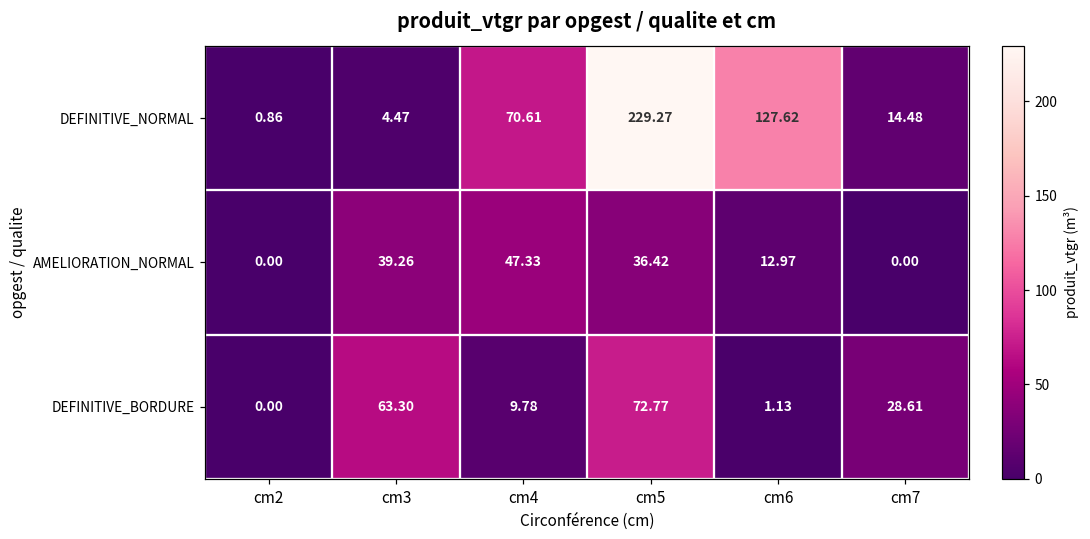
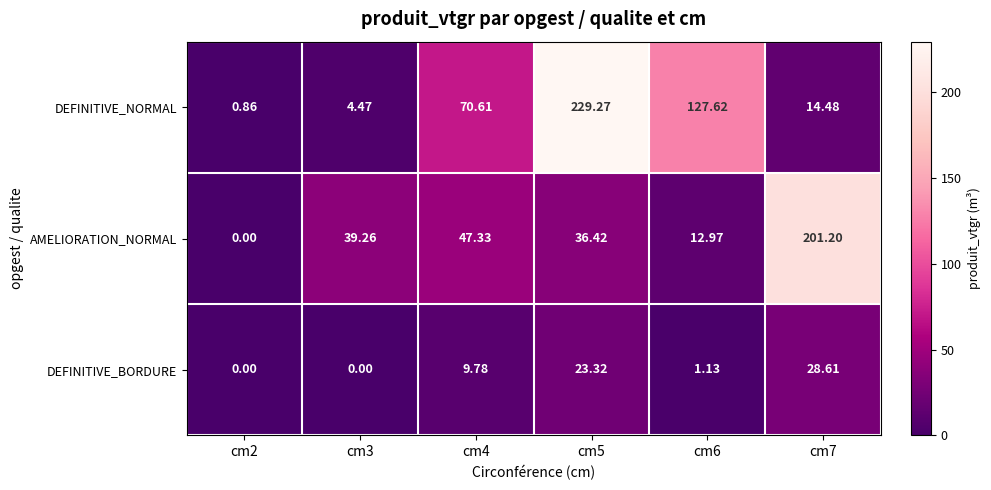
  {
    "DEFINITIVE_NORMAL": {
      "cm2": 0.86,
      "cm3": 4.47,
      "cm4": 70.61,
      "cm5": 229.27,
      "cm6": 127.62,
      "cm7": 14.48
    },
    "AMELIORATION_NORMAL": {
      "cm2": 0.00,
      "cm3": 39.26,
      "cm4": 47.33,
      "cm5": 36.42,
      "cm6": 12.97,
-     "cm7": 0.00
+     "cm7": 201.20
    },
    "DEFINITIVE_BORDURE": {
      "cm2": 0.00,
-     "cm3": 63.30,
+     "cm3": 0.00,
      "cm4": 9.78,
-     "cm5": 72.77,
+     "cm5": 23.32,
      "cm6": 1.13,
      "cm7": 28.61
    }
  }
